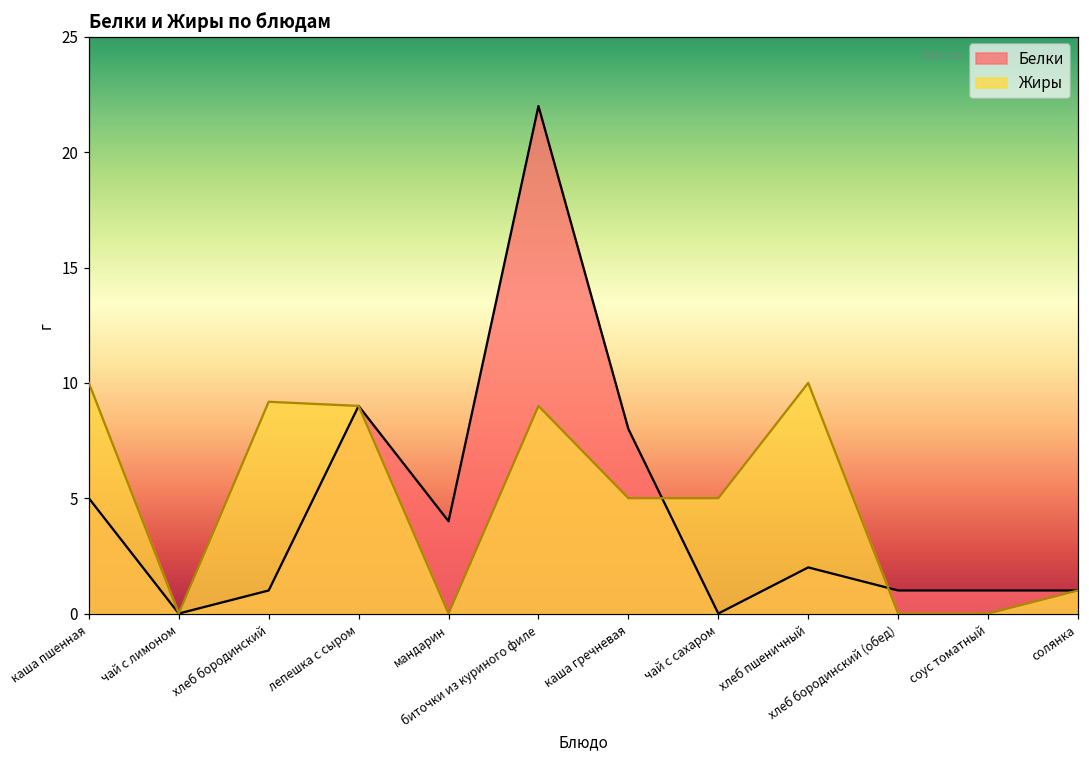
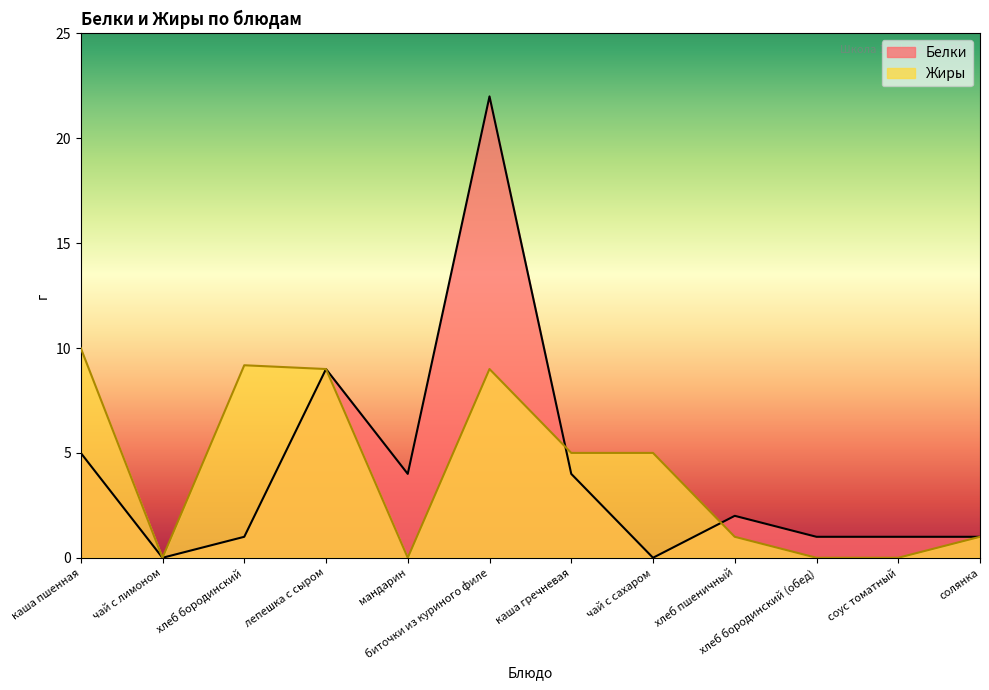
  {
    "Белки": {
      "каша пшенная": 5,
      "хлеб бородинский": 1,
      "мандарин": 4,
      "биточки из куриного филе": 22,
-     "каша гречневая": 8,
+     "каша гречневая": 4,
      "чай с сахаром": 0,
      "хлеб пшеничный": 2,
      "хлеб бородинский (обед)": 1,
      "соус томатный": 1
    },
    "Жиры": {
      "каша пшенная": 10,
      "хлеб бородинский": 9.2,
      "мандарин": 0,
      "биточки из куриного филе": 9,
      "каша гречневая": 5,
      "чай с сахаром": 5,
-     "хлеб пшеничный": 10,
+     "хлеб пшеничный": 1,
      "хлеб бородинский (обед)": 0,
      "соус томатный": 0
    }
  }
